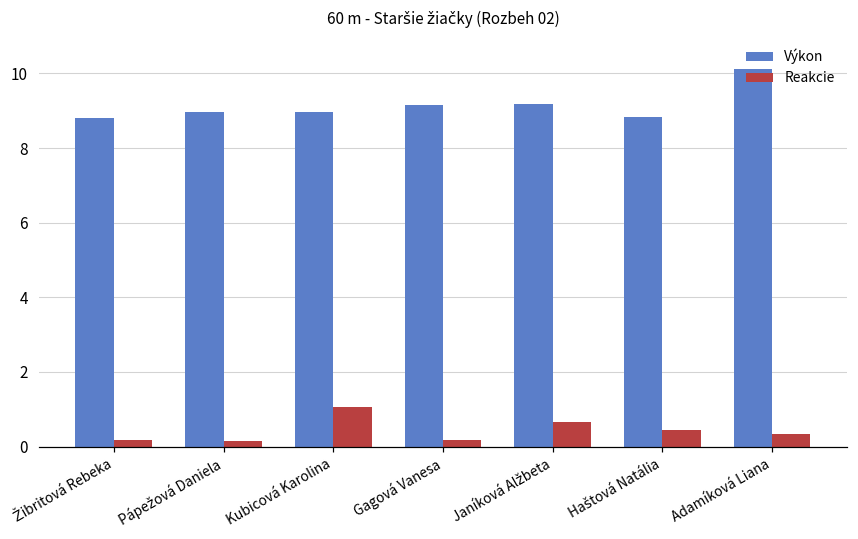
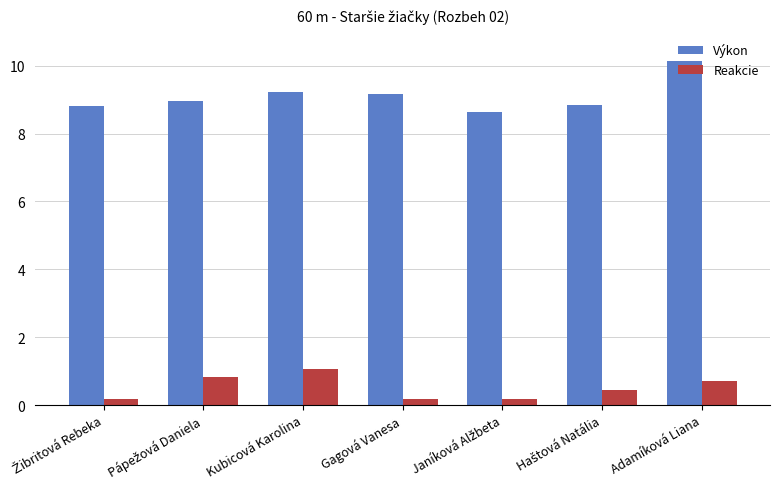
  {
    "Výkon": {
      "Žibritová Rebeka": 8.8,
      "Pápežová Daniela": 9.0,
-     "Kubicová Karolina": 9.0,
+     "Kubicová Karolina": 9.2,
      "Gagová Vanesa": 9.2,
-     "Janíková Alžbeta": 9.2,
+     "Janíková Alžbeta": 8.6,
      "Haštová Natália": 8.8,
      "Adamíková Liana": 10.1
    },
    "Reakcie": {
      "Žibritová Rebeka": 0.2,
-     "Pápežová Daniela": 0.2,
+     "Pápežová Daniela": 0.8,
      "Kubicová Karolina": 1.1,
      "Gagová Vanesa": 0.2,
-     "Janíková Alžbeta": 0.7,
+     "Janíková Alžbeta": 0.2,
      "Haštová Natália": 0.4,
-     "Adamíková Liana": 0.4
+     "Adamíková Liana": 0.7
    }
  }
